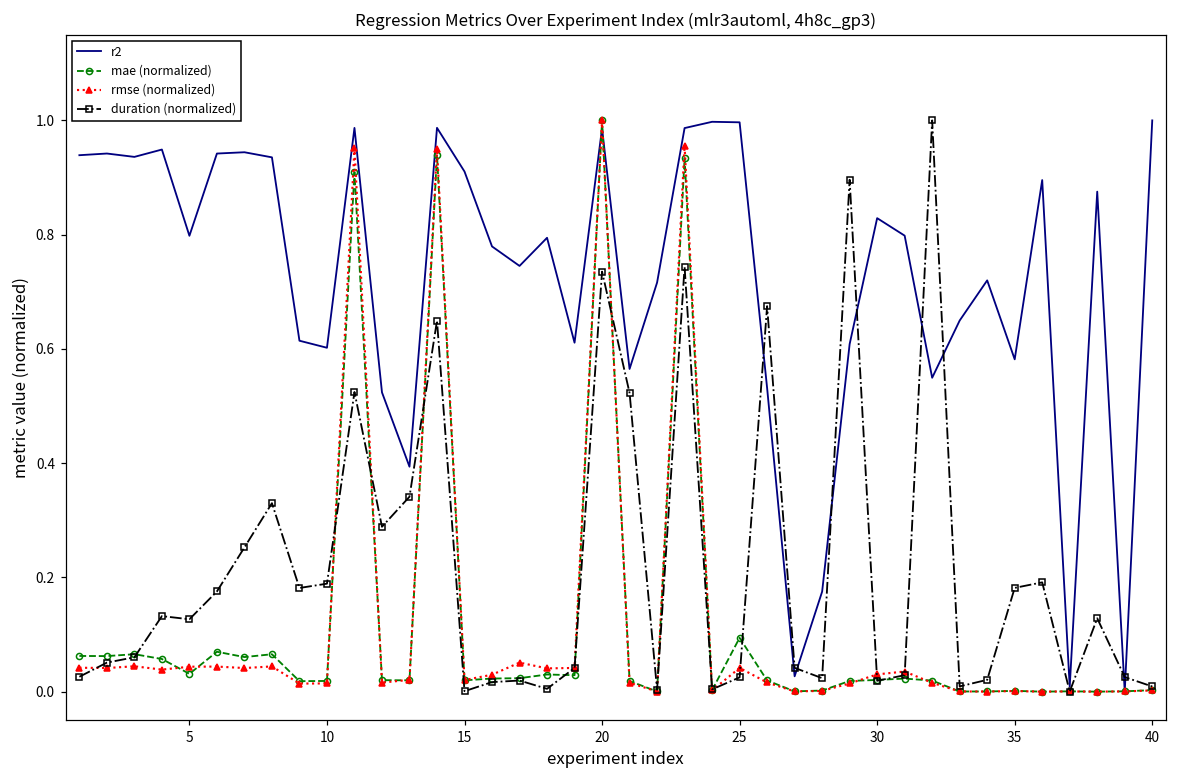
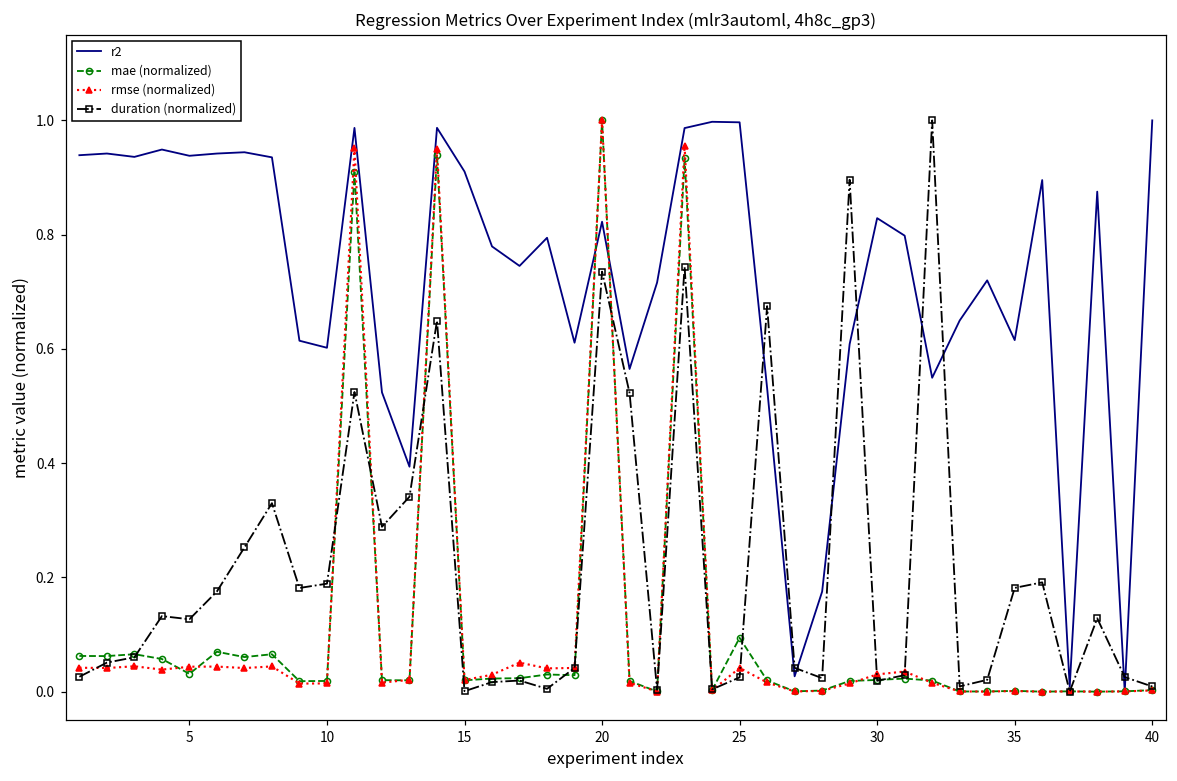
  {
    "r2": {
-     "5": 0.80,
+     "5": 0.94,
      "10": 0.60,
      "15": 0.91,
-     "20": 0.99,
+     "20": 0.82,
      "25": 1.00,
      "30": 0.83,
-     "35": 0.58,
+     "35": 0.62,
      "40": 1.00
    },
    "mae (normalized)": {
      "5": 0.03,
      "25": 0.09
    },
    "rmse (normalized)": {
      "5": 0.04,
      "25": 0.04,
      "30": 0.03
    },
    "duration (normalized)": {
      "5": 0.13,
      "10": 0.19,
      "15": 0.00,
      "20": 0.74,
      "25": 0.02,
      "35": 0.18,
      "40": 0.01
    }
  }
